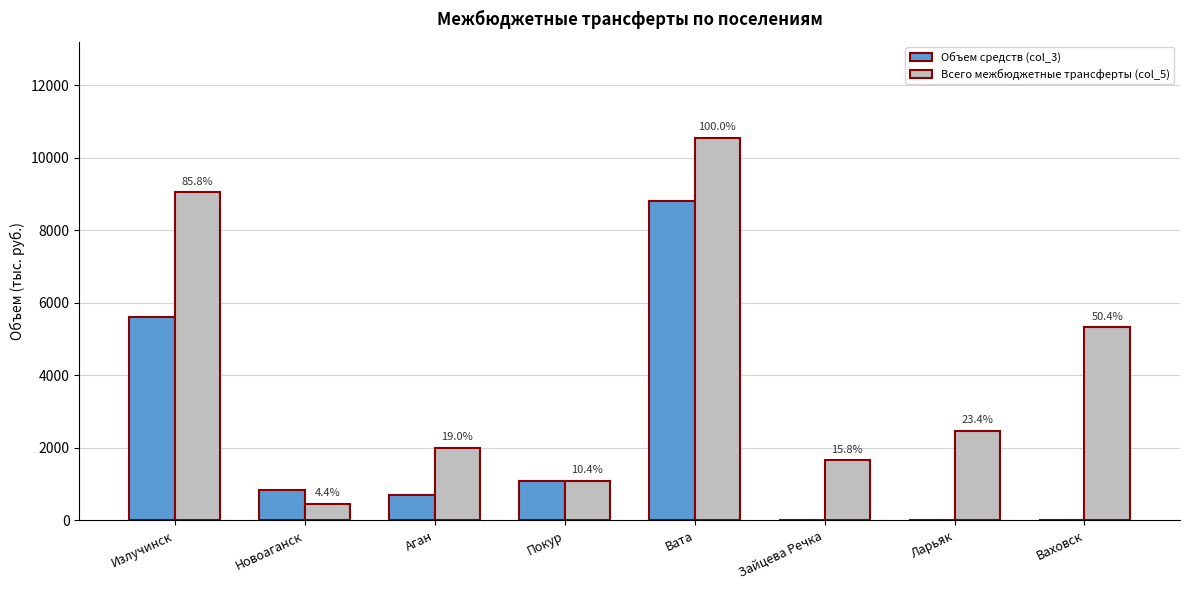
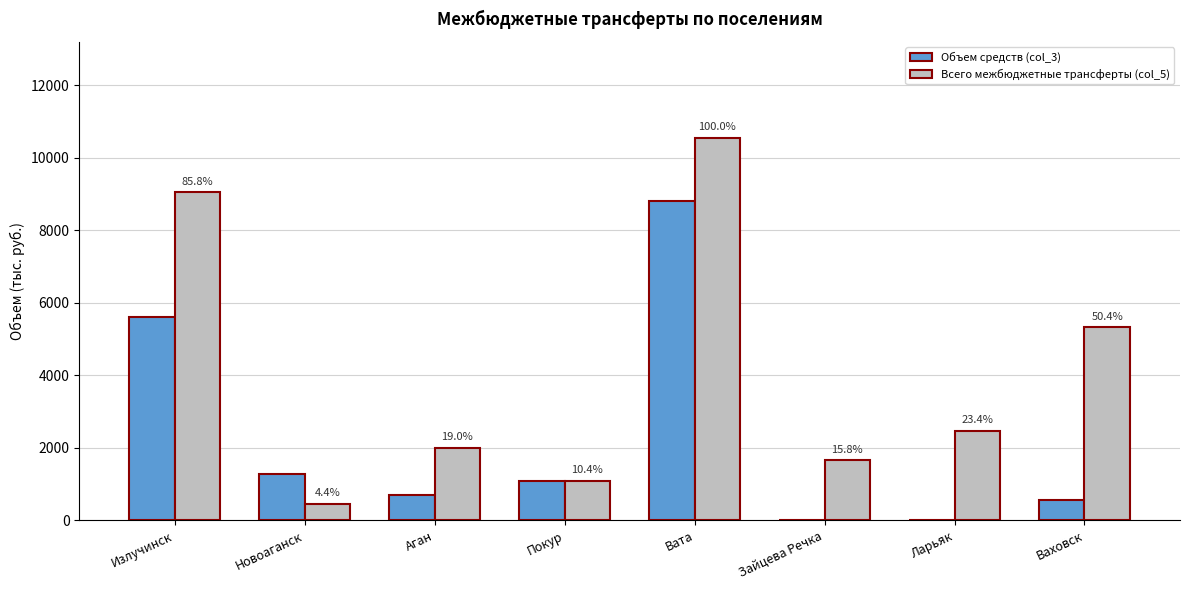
  {
    "Объем средств (col_3)": {
      "Излучинск": 5600,
-     "Новоаганск": 800,
+     "Новоаганск": 1300,
      "Аган": 700,
      "Покур": 1100,
      "Вата": 8800,
      "Зайцева Речка": 0,
      "Ларьяк": 0,
-     "Ваховск": 0
+     "Ваховск": 600
    }
  }
